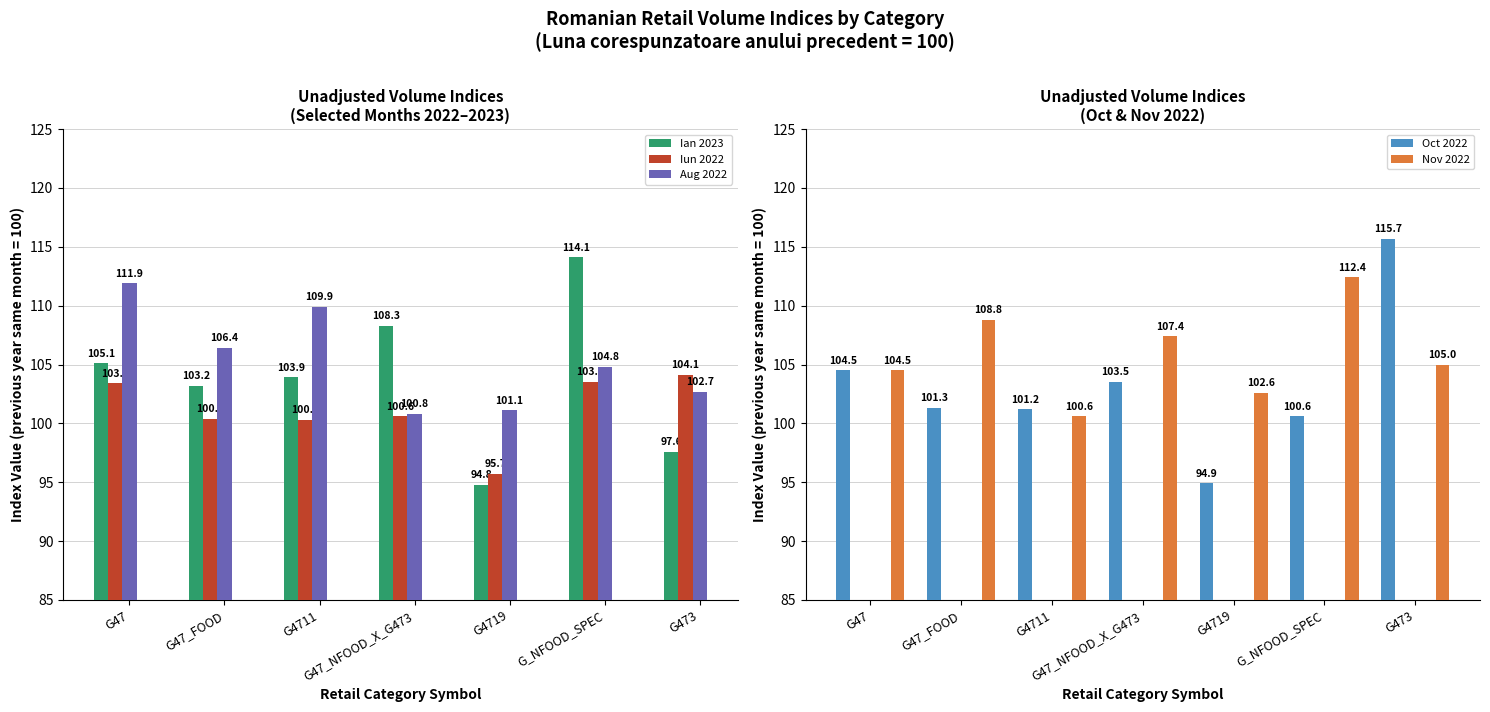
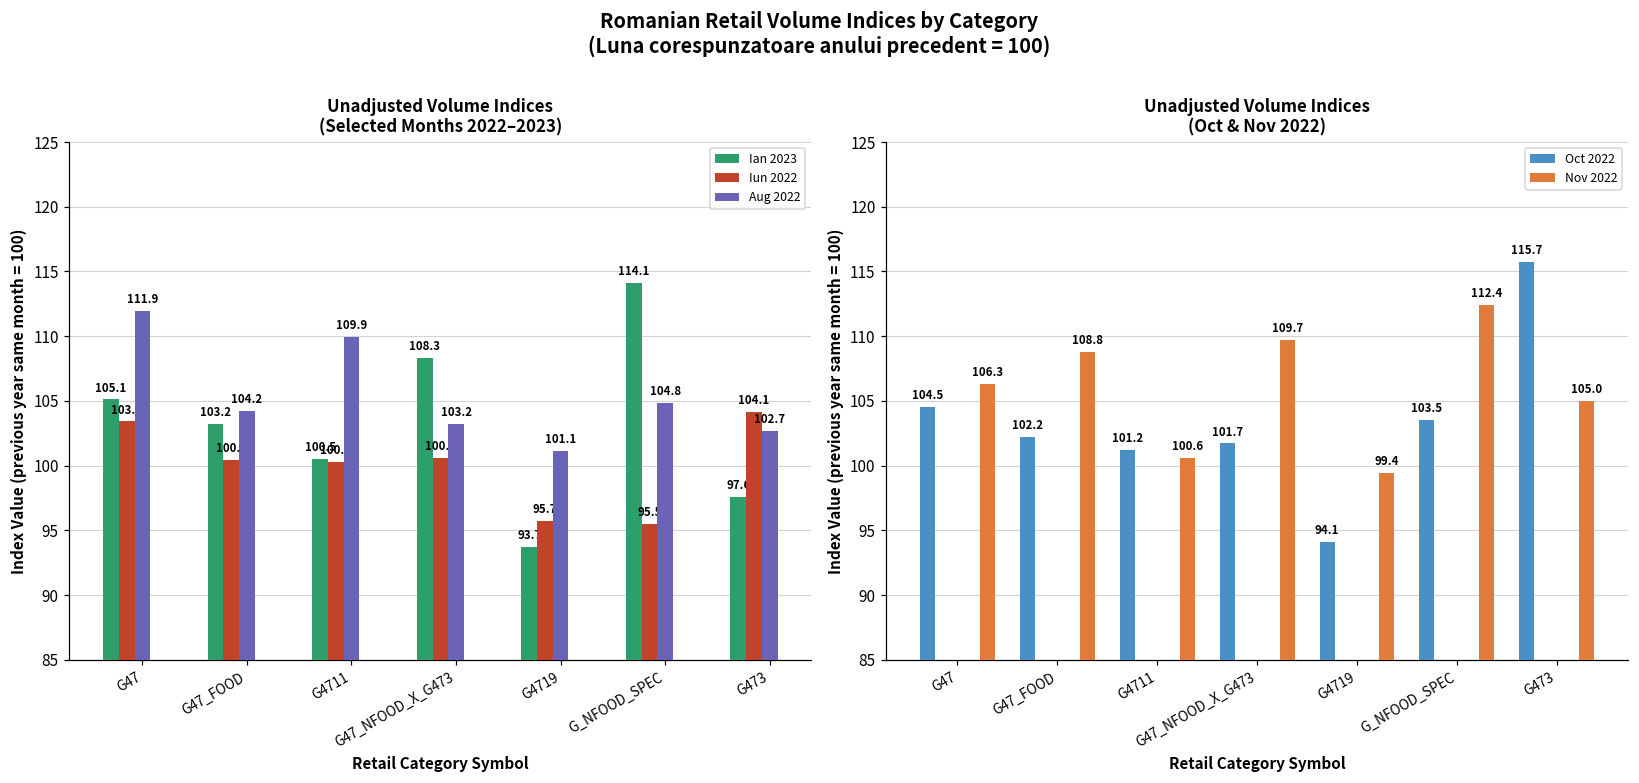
  {
    "Unadjusted Volume Indices (Selected Months 2022–2023)": {
      "Ian 2023": {
        "G47": 105.1,
        "G47_FOOD": 103.2,
-       "G4711": 103.9,
+       "G4711": 100.5,
        "G47_NFOOD_X_G473": 108.3,
-       "G4719": 94.8,
+       "G4719": 93.7,
        "G_NFOOD_SPEC": 114.1,
        "G473": 97.6
      },
      "Iun 2022": {
        "G47": 103.4,
        "G47_FOOD": 100.4,
        "G47_NFOOD_X_G473": 100.6,
        "G4719": 95.7,
-       "G_NFOOD_SPEC": 103.5,
+       "G_NFOOD_SPEC": 95.5,
        "G473": 104.1
      },
      "Aug 2022": {
        "G47": 111.9,
-       "G47_FOOD": 106.4,
+       "G47_FOOD": 104.2,
        "G4711": 109.9,
-       "G47_NFOOD_X_G473": 100.8,
+       "G47_NFOOD_X_G473": 103.2,
        "G4719": 101.1,
        "G_NFOOD_SPEC": 104.8,
        "G473": 102.7
      }
    },
    "Unadjusted Volume Indices (Oct & Nov 2022)": {
      "Oct 2022": {
        "G47": 104.5,
-       "G47_FOOD": 101.3,
+       "G47_FOOD": 102.2,
        "G4711": 101.2,
-       "G47_NFOOD_X_G473": 103.5,
-       "G4719": 94.9,
-       "G_NFOOD_SPEC": 100.6,
+       "G47_NFOOD_X_G473": 101.7,
+       "G4719": 94.1,
+       "G_NFOOD_SPEC": 103.5,
        "G473": 115.7
      },
      "Nov 2022": {
-       "G47": 104.5,
+       "G47": 106.3,
        "G47_FOOD": 108.8,
        "G4711": 100.6,
-       "G47_NFOOD_X_G473": 107.4,
-       "G4719": 102.6,
+       "G47_NFOOD_X_G473": 109.7,
+       "G4719": 99.4,
        "G_NFOOD_SPEC": 112.4,
        "G473": 105.0
      }
    }
  }
